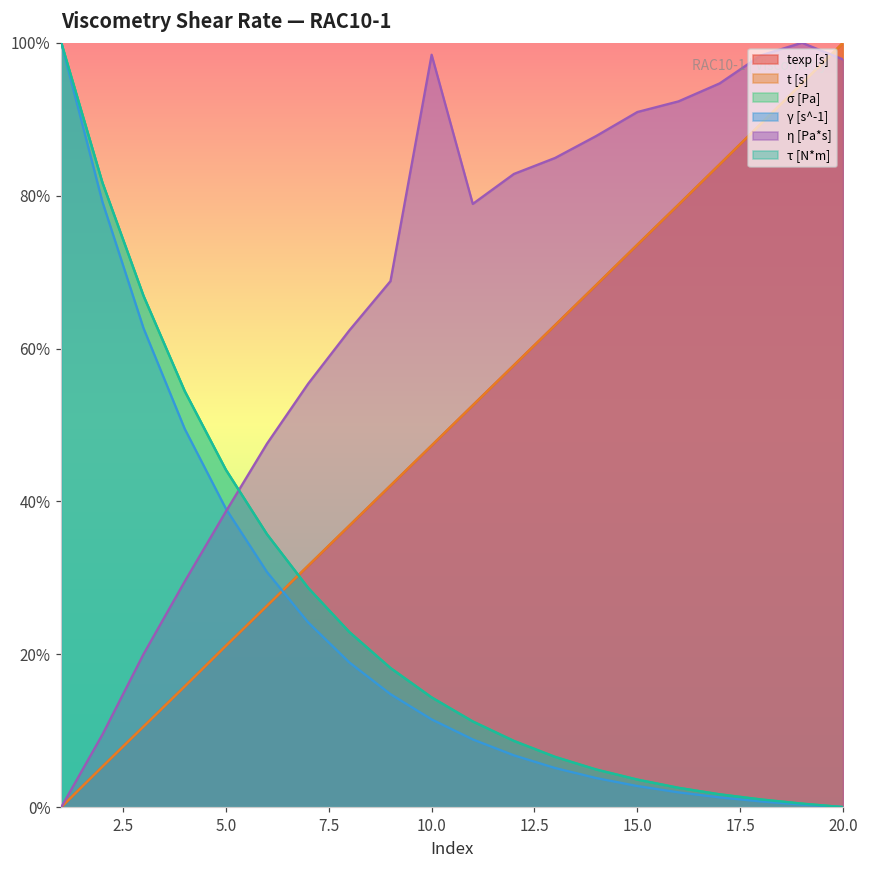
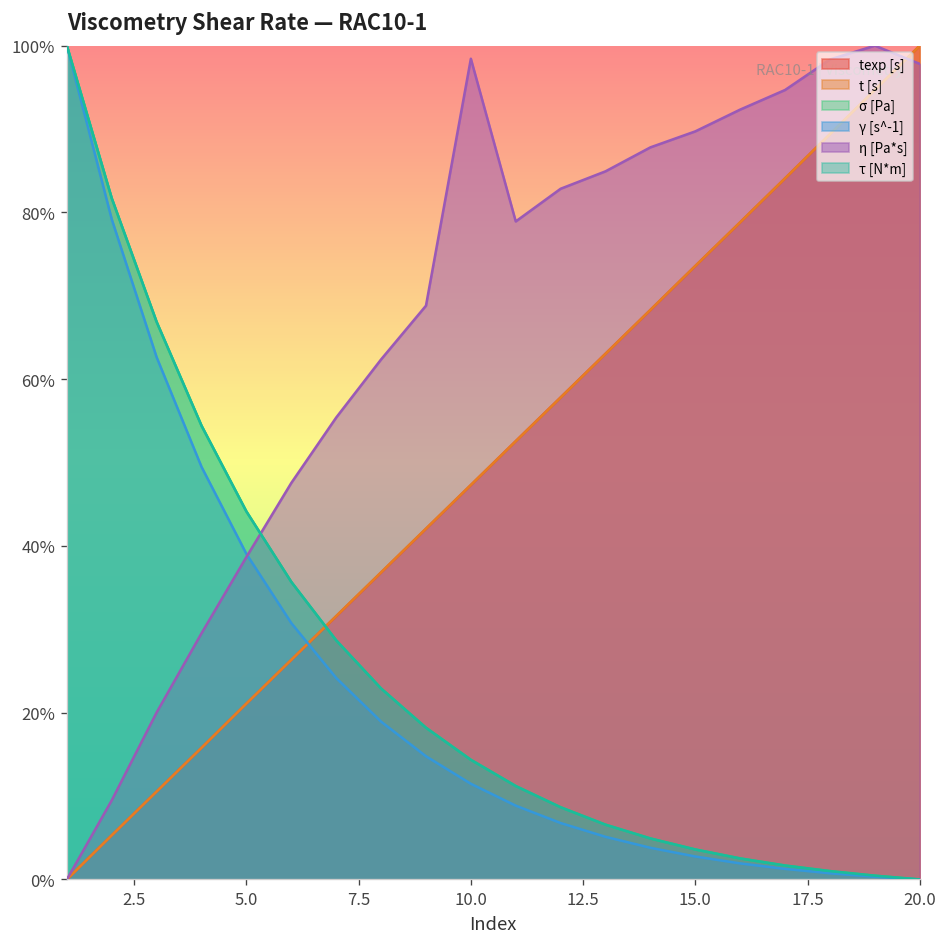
  {
    "η [Pa*s]": {
      "5.0": "39%",
      "10.0": "98%",
-     "15.0": "91%",
+     "15.0": "90%",
      "20.0": "98%"
    }
  }
